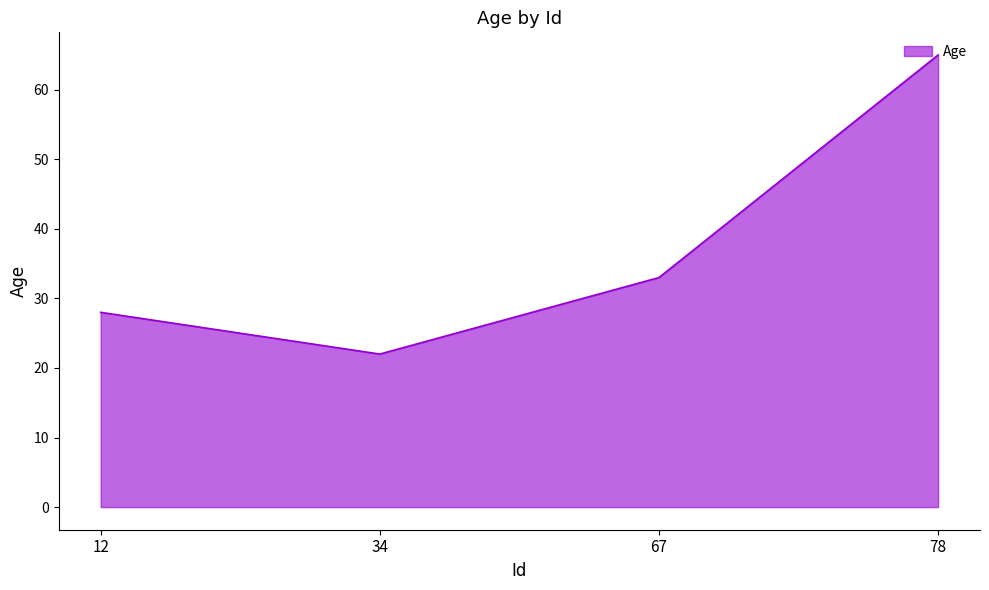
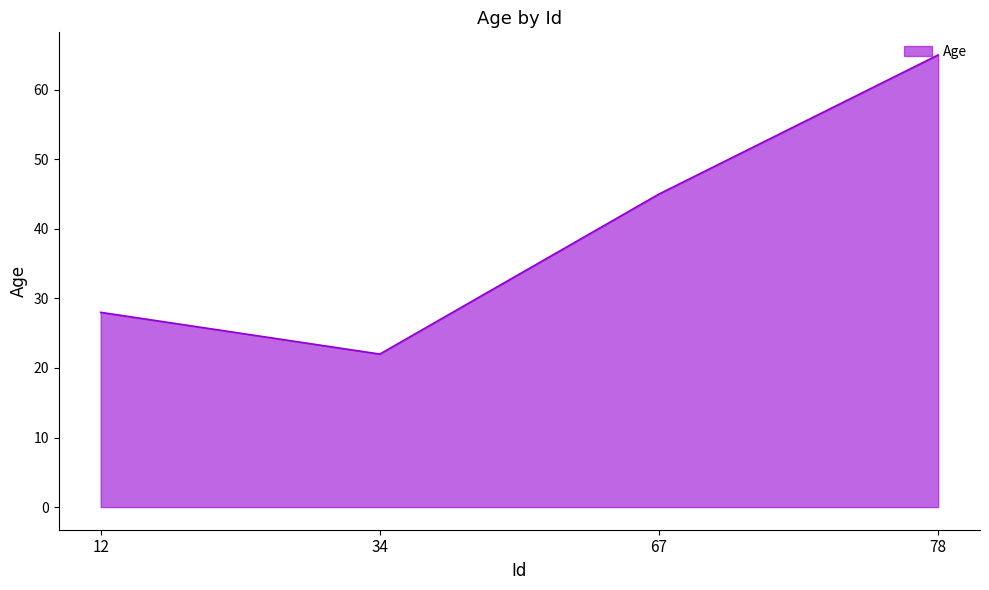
  {
    "12": 28,
    "34": 22,
-   "67": 33,
+   "67": 45,
    "78": 65
  }
